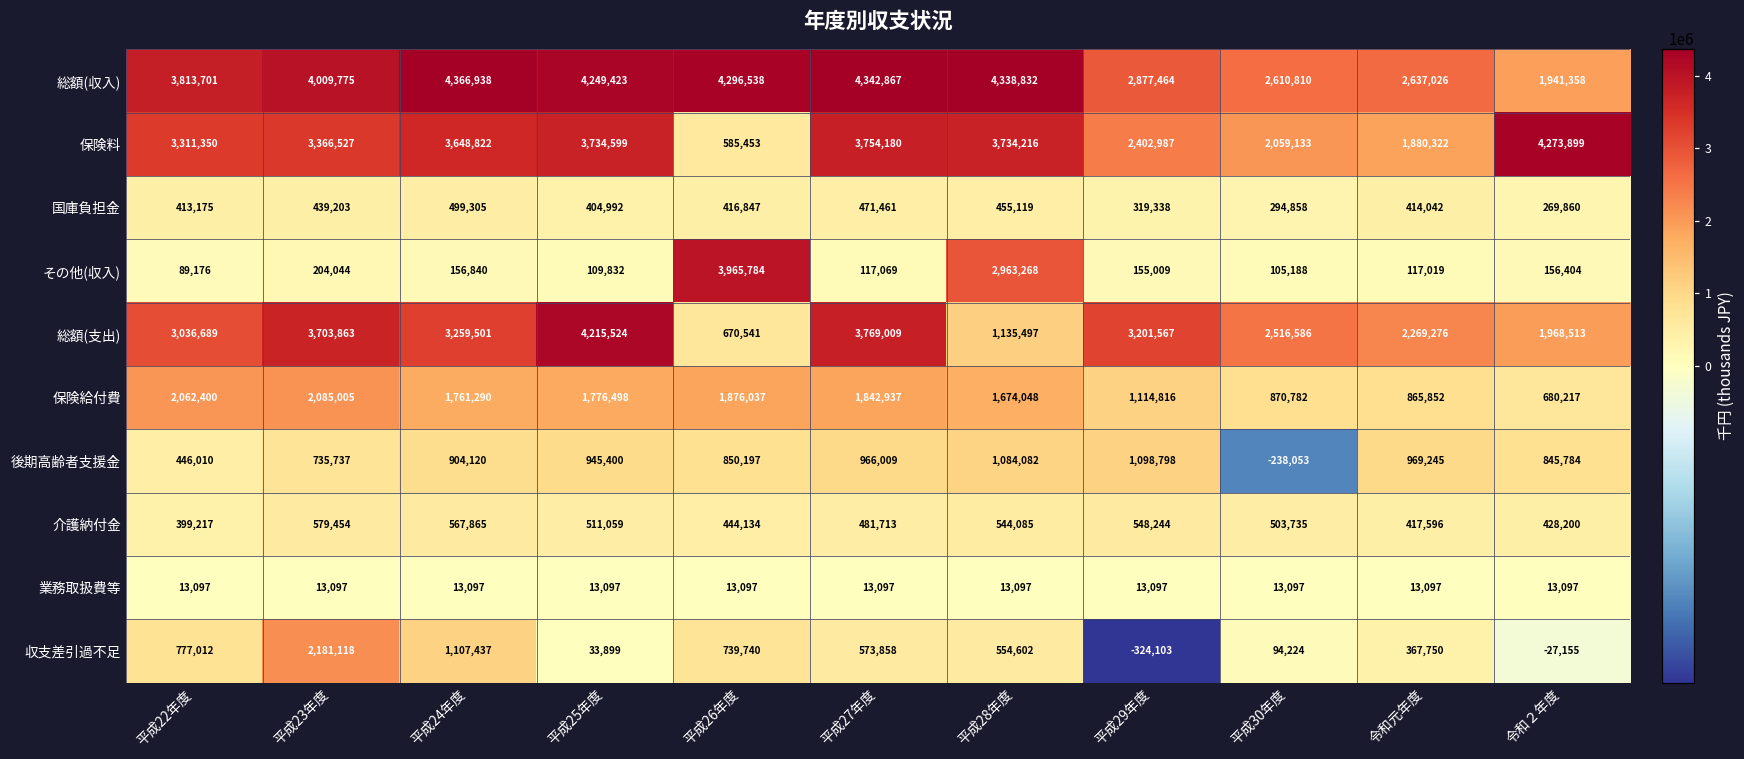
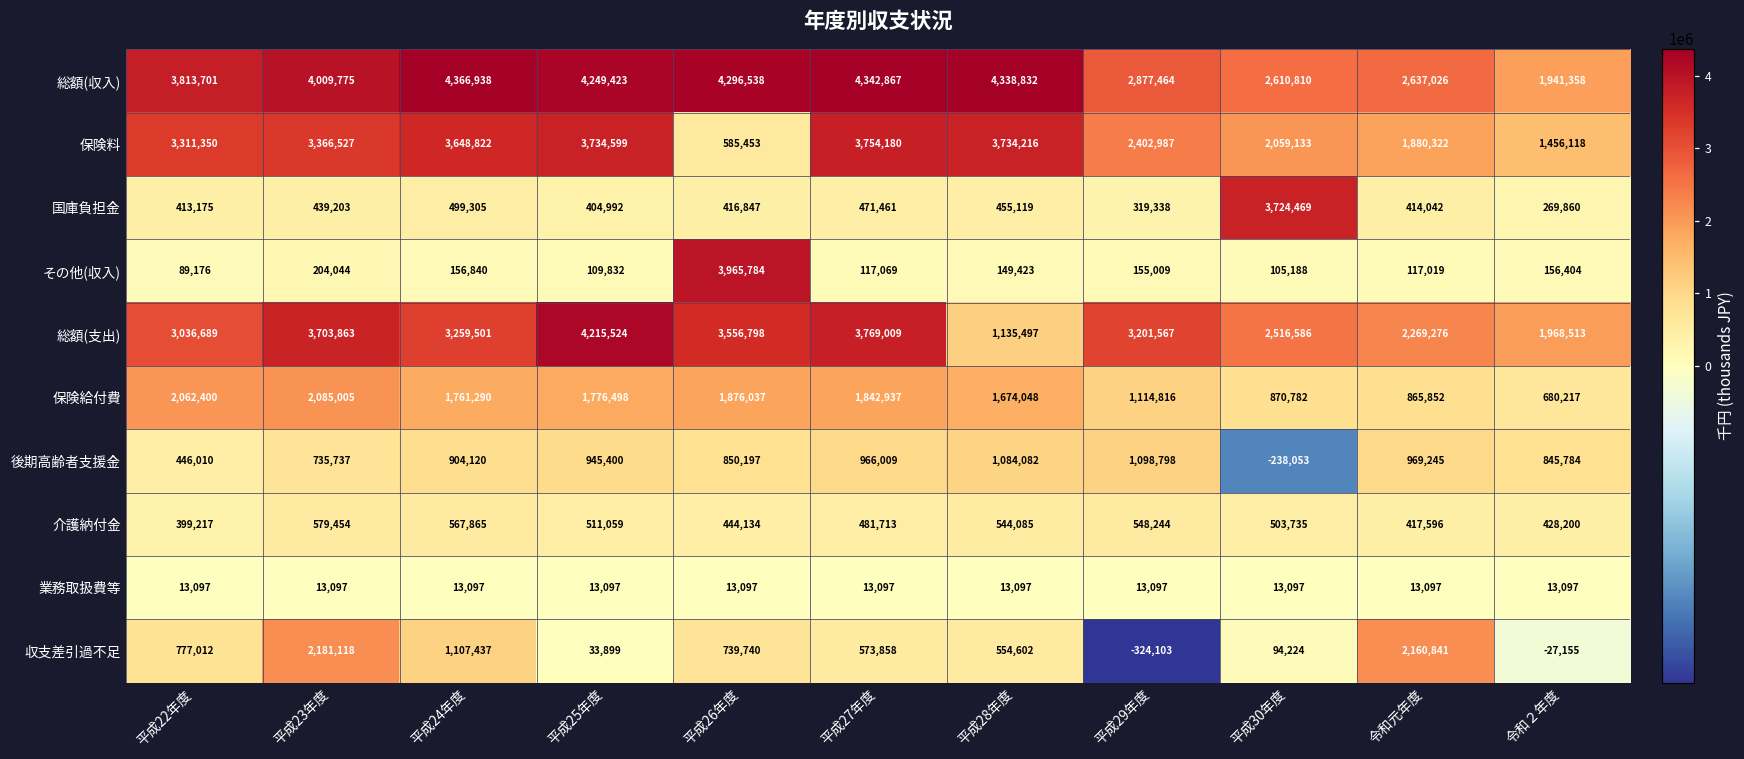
  {
    "総額(収入)": {
      "平成22年度": "3,813,701",
      "平成23年度": "4,009,775",
      "平成24年度": "4,366,938",
      "平成25年度": "4,249,423",
      "平成26年度": "4,296,538",
      "平成27年度": "4,342,867",
      "平成28年度": "4,338,832",
      "平成29年度": "2,877,464",
      "平成30年度": "2,610,810",
      "令和元年度": "2,637,026",
      "令和２年度": "1,941,358"
    },
    "保険料": {
      "平成22年度": "3,311,350",
      "平成23年度": "3,366,527",
      "平成24年度": "3,648,822",
      "平成25年度": "3,734,599",
      "平成26年度": "585,453",
      "平成27年度": "3,754,180",
      "平成28年度": "3,734,216",
      "平成29年度": "2,402,987",
      "平成30年度": "2,059,133",
      "令和元年度": "1,880,322",
-     "令和２年度": "4,273,899"
+     "令和２年度": "1,456,118"
    },
    "国庫負担金": {
      "平成22年度": "413,175",
      "平成23年度": "439,203",
      "平成24年度": "499,305",
      "平成25年度": "404,992",
      "平成26年度": "416,847",
      "平成27年度": "471,461",
      "平成28年度": "455,119",
      "平成29年度": "319,338",
-     "平成30年度": "294,858",
+     "平成30年度": "3,724,469",
      "令和元年度": "414,042",
      "令和２年度": "269,860"
    },
    "その他(収入)": {
      "平成22年度": "89,176",
      "平成23年度": "204,044",
      "平成24年度": "156,840",
      "平成25年度": "109,832",
      "平成26年度": "3,965,784",
      "平成27年度": "117,069",
-     "平成28年度": "2,963,268",
+     "平成28年度": "149,423",
      "平成29年度": "155,009",
      "平成30年度": "105,188",
      "令和元年度": "117,019",
      "令和２年度": "156,404"
    },
    "総額(支出)": {
      "平成22年度": "3,036,689",
      "平成23年度": "3,703,863",
      "平成24年度": "3,259,501",
      "平成25年度": "4,215,524",
-     "平成26年度": "670,541",
+     "平成26年度": "3,556,798",
      "平成27年度": "3,769,009",
      "平成28年度": "1,135,497",
      "平成29年度": "3,201,567",
      "平成30年度": "2,516,586",
      "令和元年度": "2,269,276",
      "令和２年度": "1,968,513"
    },
    "保険給付費": {
      "平成22年度": "2,062,400",
      "平成23年度": "2,085,005",
      "平成24年度": "1,761,290",
      "平成25年度": "1,776,498",
      "平成26年度": "1,876,037",
      "平成27年度": "1,842,937",
      "平成28年度": "1,674,048",
      "平成29年度": "1,114,816",
      "平成30年度": "870,782",
      "令和元年度": "865,852",
      "令和２年度": "680,217"
    },
    "後期高齢者支援金": {
      "平成22年度": "446,010",
      "平成23年度": "735,737",
      "平成24年度": "904,120",
      "平成25年度": "945,400",
      "平成26年度": "850,197",
      "平成27年度": "966,009",
      "平成28年度": "1,084,082",
      "平成29年度": "1,098,798",
      "平成30年度": "-238,053",
      "令和元年度": "969,245",
      "令和２年度": "845,784"
    },
    "介護納付金": {
      "平成22年度": "399,217",
      "平成23年度": "579,454",
      "平成24年度": "567,865",
      "平成25年度": "511,059",
      "平成26年度": "444,134",
      "平成27年度": "481,713",
      "平成28年度": "544,085",
      "平成29年度": "548,244",
      "平成30年度": "503,735",
      "令和元年度": "417,596",
      "令和２年度": "428,200"
    },
    "業務取扱費等": {
      "平成22年度": "13,097",
      "平成23年度": "13,097",
      "平成24年度": "13,097",
      "平成25年度": "13,097",
      "平成26年度": "13,097",
      "平成27年度": "13,097",
      "平成28年度": "13,097",
      "平成29年度": "13,097",
      "平成30年度": "13,097",
      "令和元年度": "13,097",
      "令和２年度": "13,097"
    },
    "収支差引過不足": {
      "平成22年度": "777,012",
      "平成23年度": "2,181,118",
      "平成24年度": "1,107,437",
      "平成25年度": "33,899",
      "平成26年度": "739,740",
      "平成27年度": "573,858",
      "平成28年度": "554,602",
      "平成29年度": "-324,103",
      "平成30年度": "94,224",
-     "令和元年度": "367,750",
+     "令和元年度": "2,160,841",
      "令和２年度": "-27,155"
    }
  }
